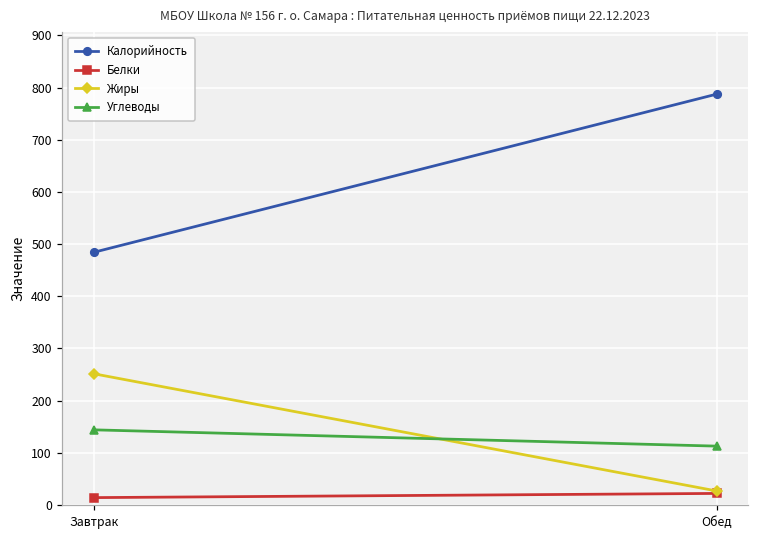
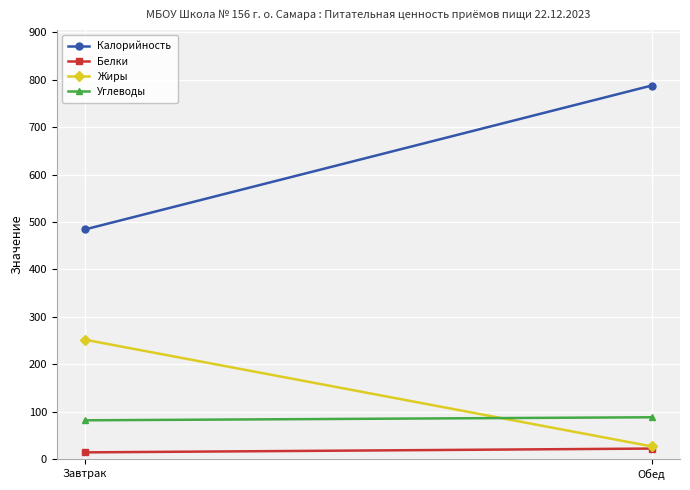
  {
    "Калорийность": {
      "Завтрак": 480,
      "Обед": 790
    },
    "Белки": {
      "Завтрак": 10
    },
    "Жиры": {
      "Завтрак": 250
    },
    "Углеводы": {
-     "Завтрак": 140,
-     "Обед": 110
+     "Завтрак": 80,
+     "Обед": 90
    }
  }
